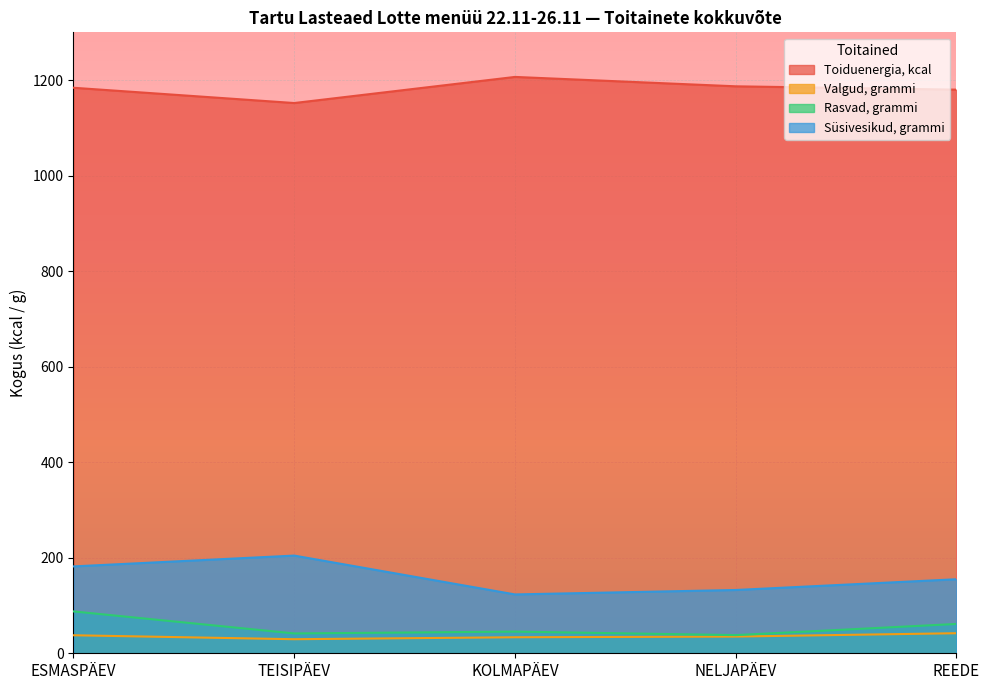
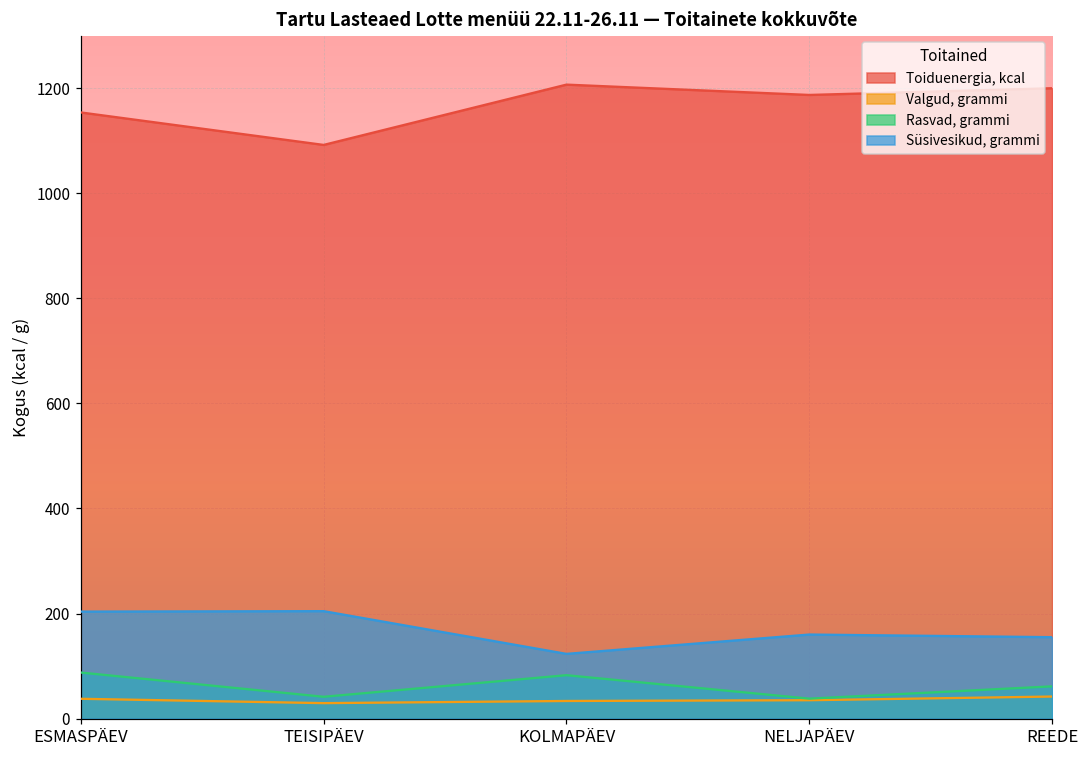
  {
    "Toiduenergia, kcal": {
-     "ESMASPÄEV": 1180,
-     "TEISIPÄEV": 1150,
+     "ESMASPÄEV": 1150,
+     "TEISIPÄEV": 1090,
      "KOLMAPÄEV": 1210,
      "NELJAPÄEV": 1190,
-     "REEDE": 1180
+     "REEDE": 1200
    },
    "Valgud, grammi": {
      "ESMASPÄEV": 40,
      "TEISIPÄEV": 30,
      "KOLMAPÄEV": 30,
      "REEDE": 40
    },
    "Rasvad, grammi": {
      "ESMASPÄEV": 90,
      "TEISIPÄEV": 40,
-     "KOLMAPÄEV": 50,
+     "KOLMAPÄEV": 80,
      "REEDE": 60
    },
    "Süsivesikud, grammi": {
-     "ESMASPÄEV": 180,
+     "ESMASPÄEV": 200,
      "TEISIPÄEV": 200,
      "KOLMAPÄEV": 120,
-     "NELJAPÄEV": 130,
+     "NELJAPÄEV": 160,
      "REEDE": 160
    }
  }
